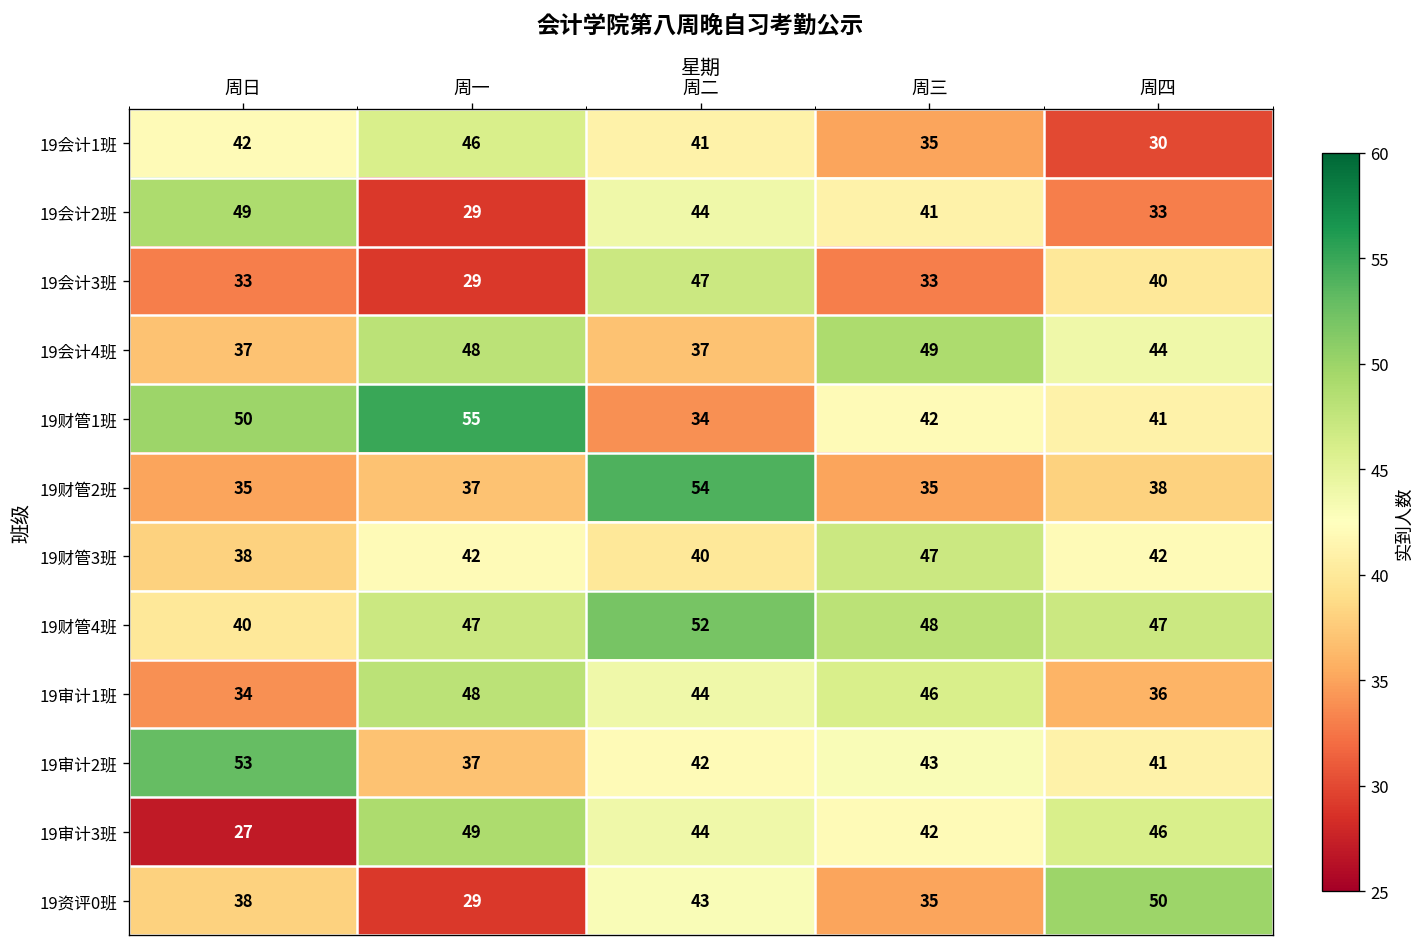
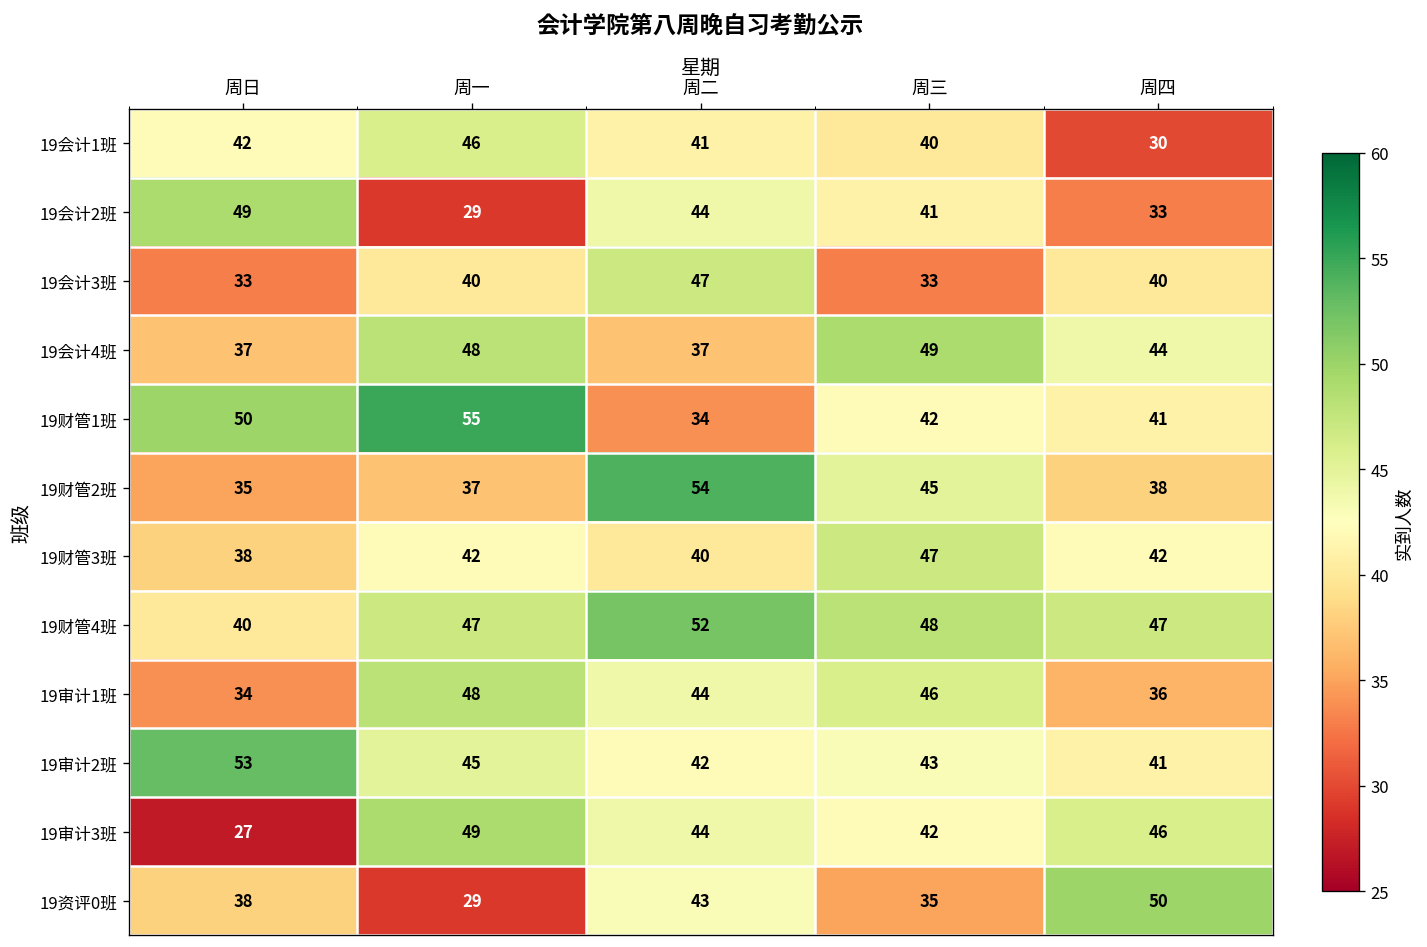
  {
    "19会计1班": {
      "周日": 42,
      "周一": 46,
      "周二": 41,
-     "周三": 35,
+     "周三": 40,
      "周四": 30
    },
    "19会计2班": {
      "周日": 49,
      "周一": 29,
      "周二": 44,
      "周三": 41,
      "周四": 33
    },
    "19会计3班": {
      "周日": 33,
-     "周一": 29,
+     "周一": 40,
      "周二": 47,
      "周三": 33,
      "周四": 40
    },
    "19会计4班": {
      "周日": 37,
      "周一": 48,
      "周二": 37,
      "周三": 49,
      "周四": 44
    },
    "19财管1班": {
      "周日": 50,
      "周一": 55,
      "周二": 34,
      "周三": 42,
      "周四": 41
    },
    "19财管2班": {
      "周日": 35,
      "周一": 37,
      "周二": 54,
-     "周三": 35,
+     "周三": 45,
      "周四": 38
    },
    "19财管3班": {
      "周日": 38,
      "周一": 42,
      "周二": 40,
      "周三": 47,
      "周四": 42
    },
    "19财管4班": {
      "周日": 40,
      "周一": 47,
      "周二": 52,
      "周三": 48,
      "周四": 47
    },
    "19审计1班": {
      "周日": 34,
      "周一": 48,
      "周二": 44,
      "周三": 46,
      "周四": 36
    },
    "19审计2班": {
      "周日": 53,
-     "周一": 37,
+     "周一": 45,
      "周二": 42,
      "周三": 43,
      "周四": 41
    },
    "19审计3班": {
      "周日": 27,
      "周一": 49,
      "周二": 44,
      "周三": 42,
      "周四": 46
    },
    "19资评0班": {
      "周日": 38,
      "周一": 29,
      "周二": 43,
      "周三": 35,
      "周四": 50
    }
  }
